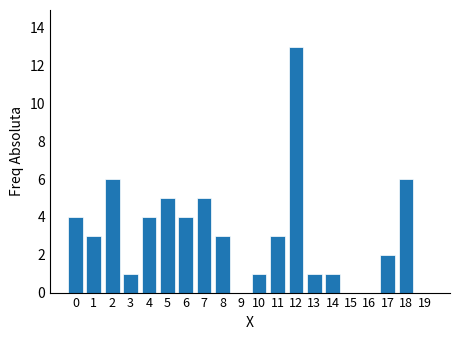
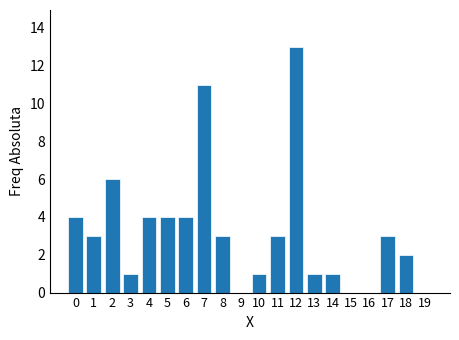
  {
    "0": 4,
    "1": 3,
    "2": 6,
    "3": 1,
    "4": 4,
-   "5": 5,
+   "5": 4,
    "6": 4,
-   "7": 5,
+   "7": 11,
    "8": 3,
    "9": 0,
    "10": 1,
    "11": 3,
    "12": 13,
    "13": 1,
    "14": 1,
    "15": 0,
    "16": 0,
-   "17": 2,
-   "18": 6,
+   "17": 3,
+   "18": 2,
    "19": 0
  }
